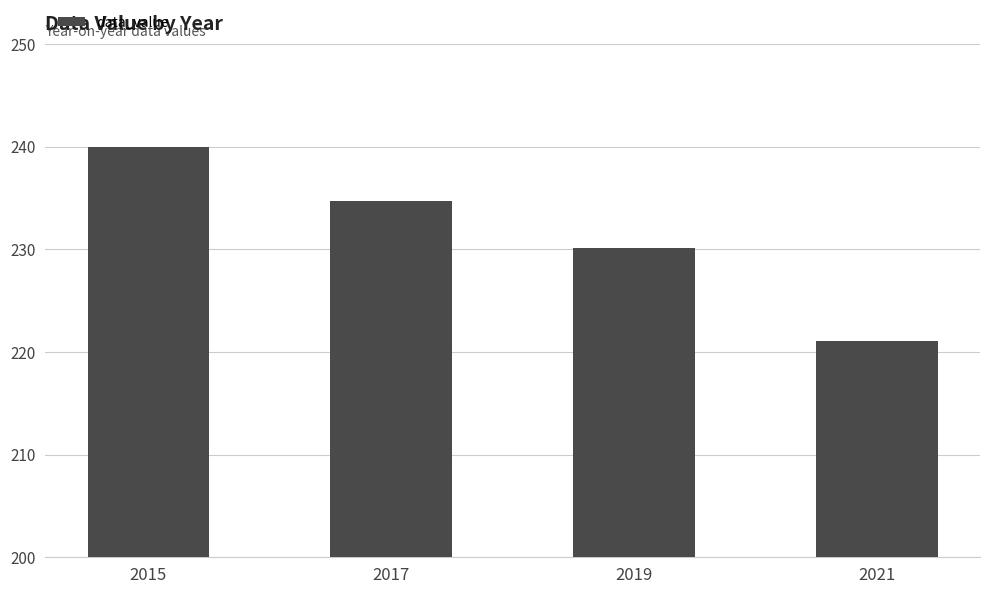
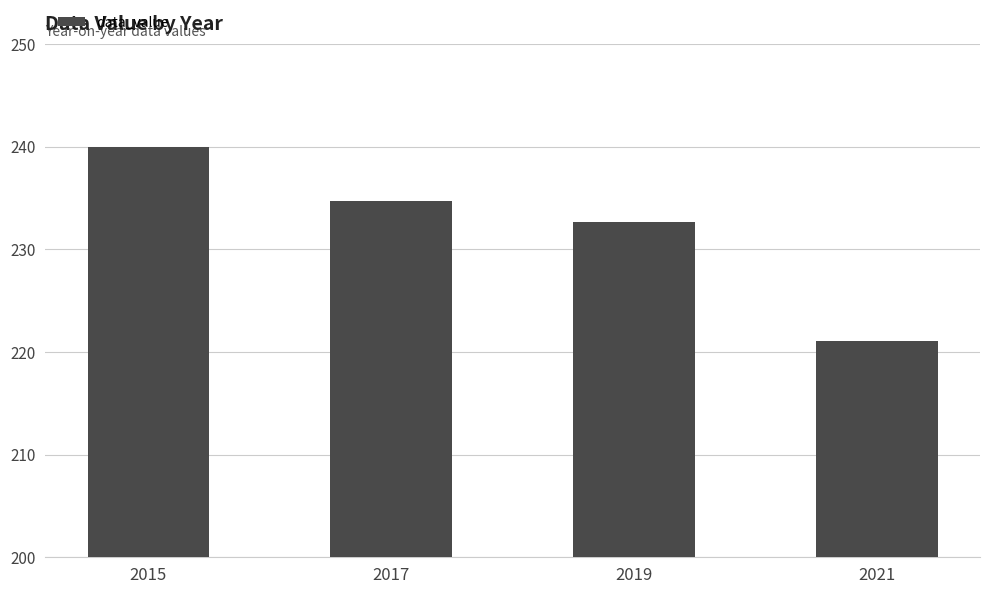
  {
    "2015": 240.0,
    "2017": 234.7,
-   "2019": 230.2,
+   "2019": 232.7,
    "2021": 221.1
  }
